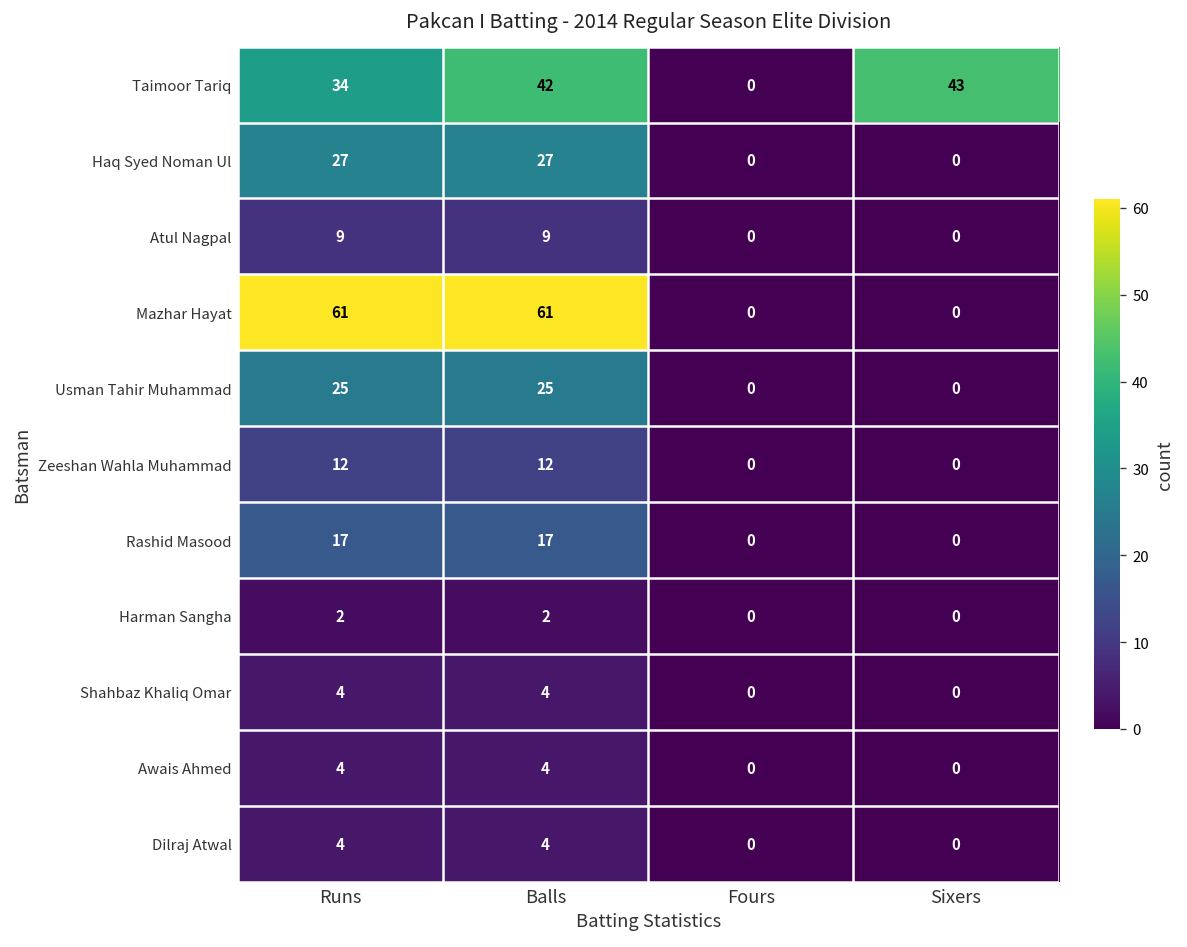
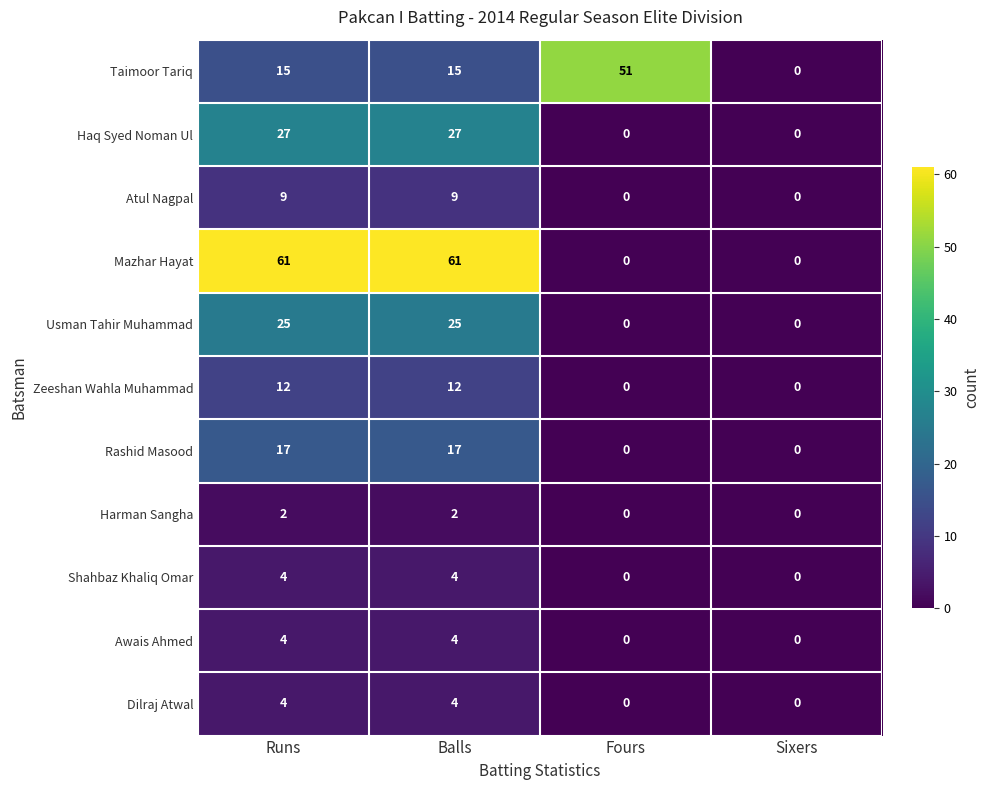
  {
    "Taimoor Tariq": {
-     "Runs": 34,
-     "Balls": 42,
-     "Fours": 0,
-     "Sixers": 43
+     "Runs": 15,
+     "Balls": 15,
+     "Fours": 51,
+     "Sixers": 0
    },
    "Haq Syed Noman Ul": {
      "Runs": 27,
      "Balls": 27,
      "Fours": 0,
      "Sixers": 0
    },
    "Atul Nagpal": {
      "Runs": 9,
      "Balls": 9,
      "Fours": 0,
      "Sixers": 0
    },
    "Mazhar Hayat": {
      "Runs": 61,
      "Balls": 61,
      "Fours": 0,
      "Sixers": 0
    },
    "Usman Tahir Muhammad": {
      "Runs": 25,
      "Balls": 25,
      "Fours": 0,
      "Sixers": 0
    },
    "Zeeshan Wahla Muhammad": {
      "Runs": 12,
      "Balls": 12,
      "Fours": 0,
      "Sixers": 0
    },
    "Rashid Masood": {
      "Runs": 17,
      "Balls": 17,
      "Fours": 0,
      "Sixers": 0
    },
    "Harman Sangha": {
      "Runs": 2,
      "Balls": 2,
      "Fours": 0,
      "Sixers": 0
    },
    "Shahbaz Khaliq Omar": {
      "Runs": 4,
      "Balls": 4,
      "Fours": 0,
      "Sixers": 0
    },
    "Awais Ahmed": {
      "Runs": 4,
      "Balls": 4,
      "Fours": 0,
      "Sixers": 0
    },
    "Dilraj Atwal": {
      "Runs": 4,
      "Balls": 4,
      "Fours": 0,
      "Sixers": 0
    }
  }
